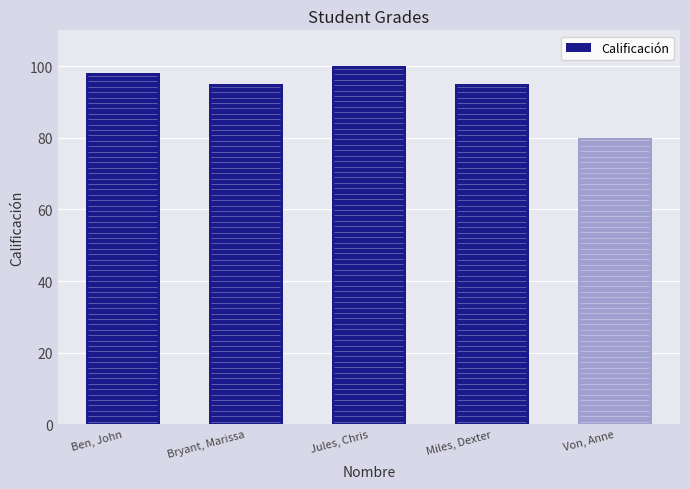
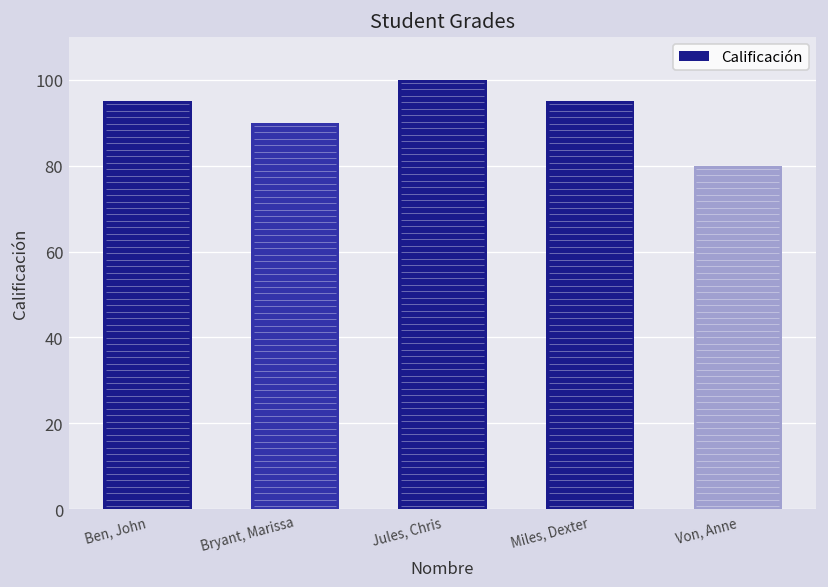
  {
-   "Ben, John": 98,
-   "Bryant, Marissa": 95,
+   "Ben, John": 95,
+   "Bryant, Marissa": 90,
    "Jules, Chris": 100,
    "Miles, Dexter": 95,
    "Von, Anne": 80
  }
